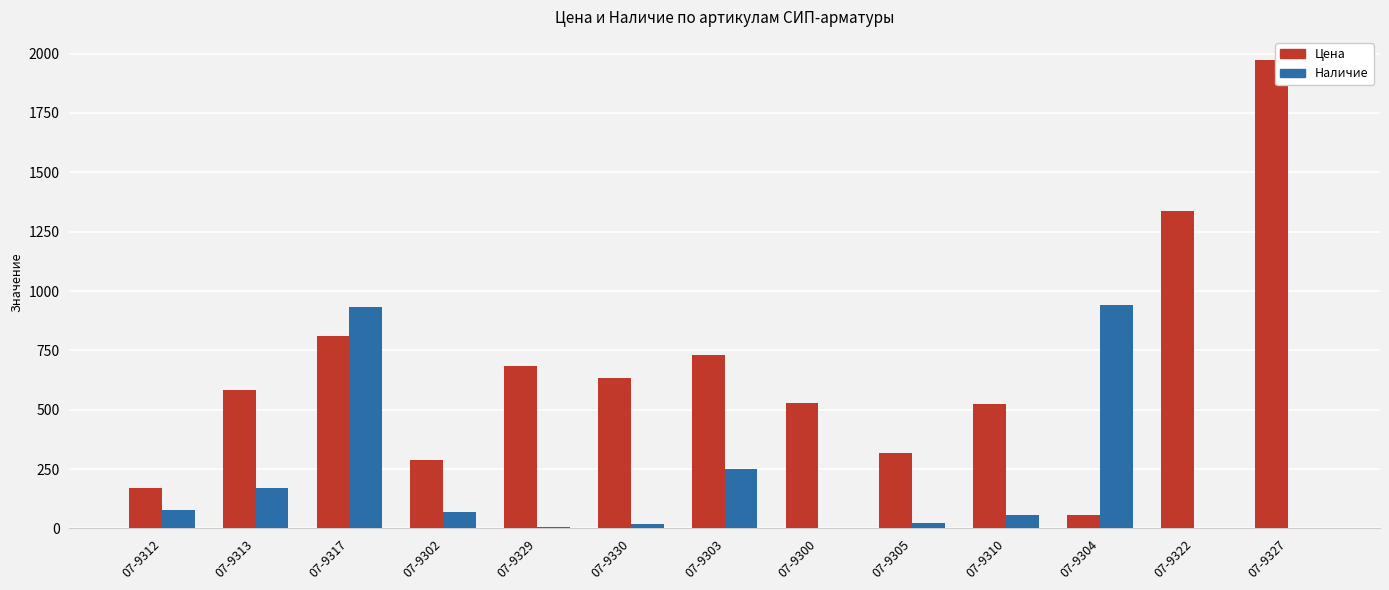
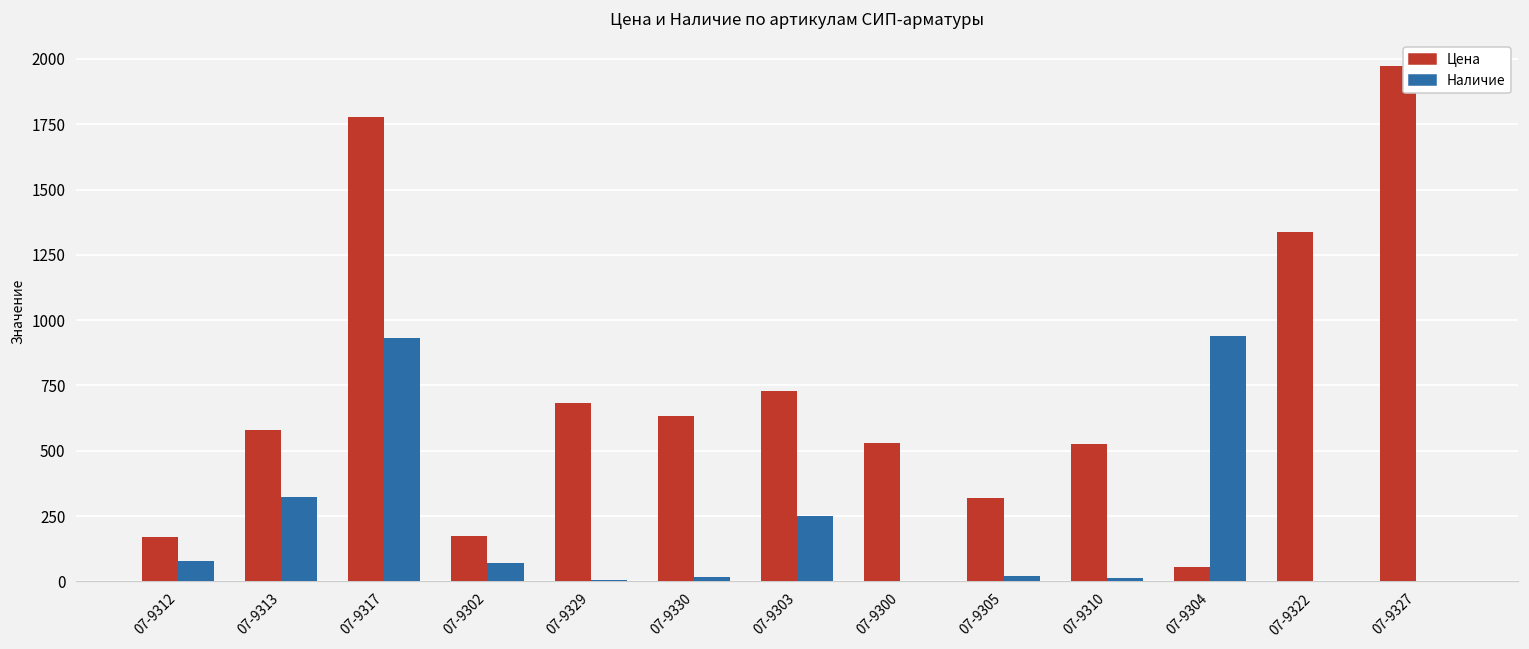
  {
    "Цена": {
      "07-9312": 170,
      "07-9313": 580,
-     "07-9317": 810,
-     "07-9302": 290,
+     "07-9317": 1780,
+     "07-9302": 170,
      "07-9329": 680,
      "07-9330": 630,
      "07-9303": 730,
      "07-9300": 530,
      "07-9305": 320,
      "07-9310": 530,
      "07-9304": 60,
      "07-9322": 1340,
      "07-9327": 1970
    },
    "Наличие": {
      "07-9312": 80,
-     "07-9313": 170,
+     "07-9313": 320,
      "07-9317": 930,
      "07-9302": 70,
      "07-9330": 20,
      "07-9303": 250,
      "07-9300": 0,
      "07-9305": 20,
-     "07-9310": 60,
+     "07-9310": 10,
      "07-9304": 940,
      "07-9322": 0
    }
  }
